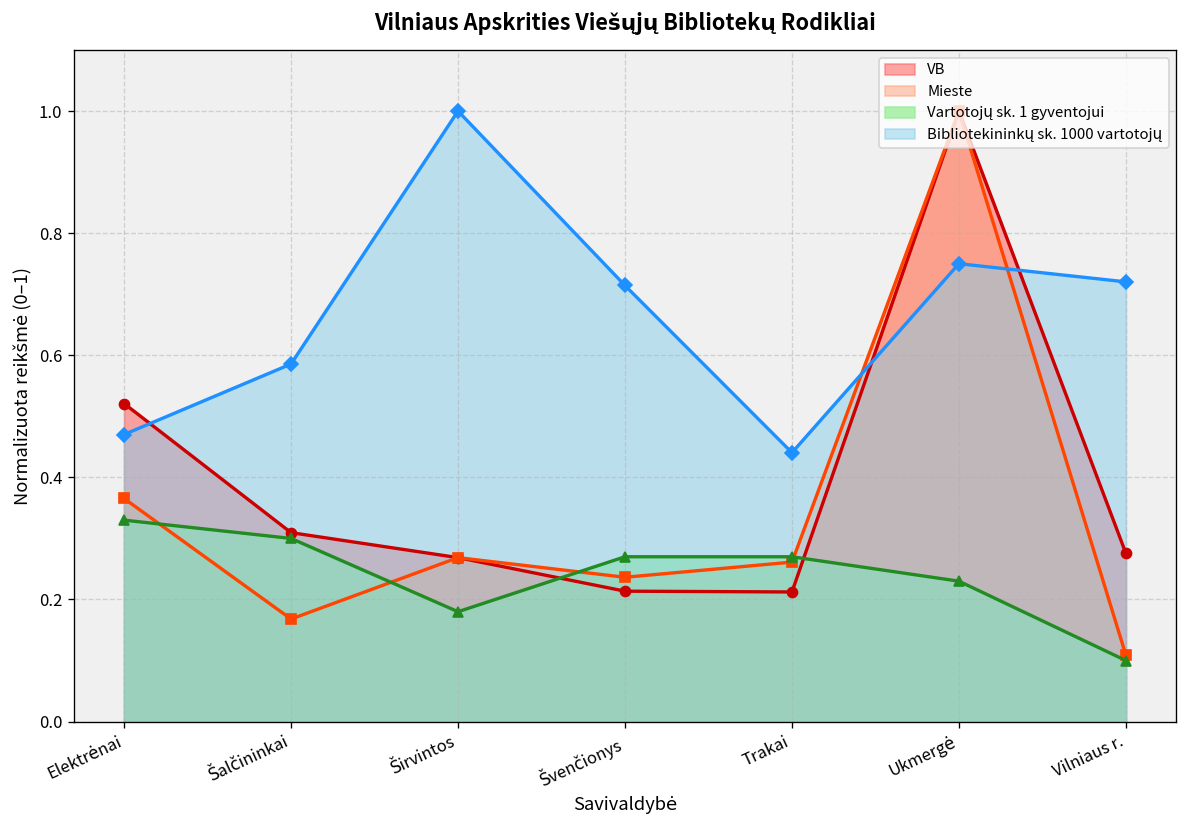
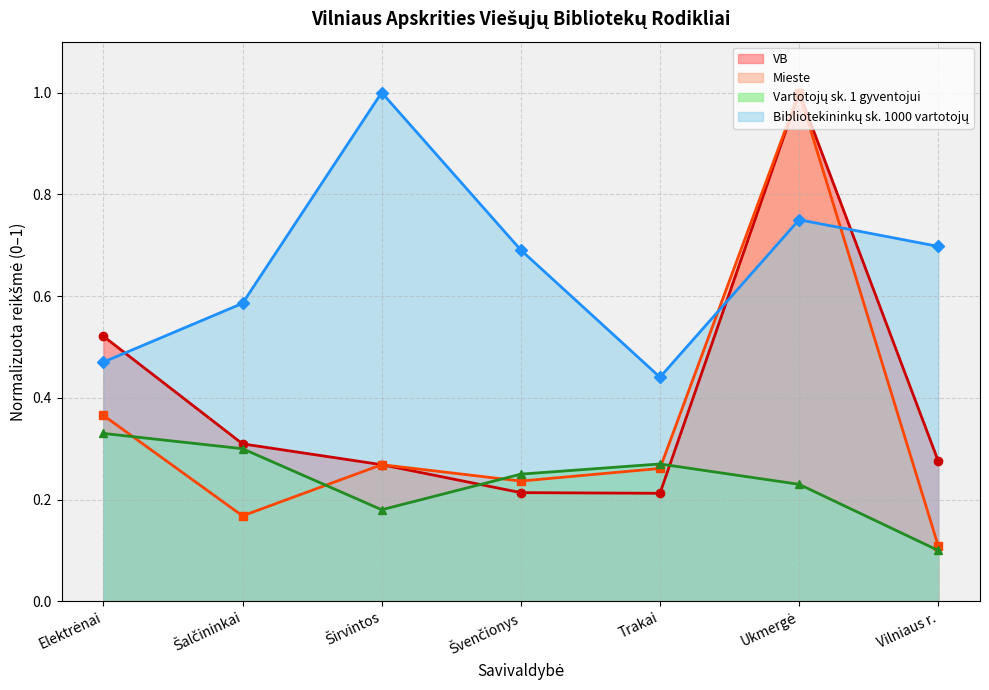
  {
    "Vartotojų sk. 1 gyventojui": {
      "Elektrėnai": 0.33,
      "Šalčininkai": 0.30,
      "Širvintos": 0.18,
-     "Švenčionys": 0.27,
+     "Švenčionys": 0.25,
      "Trakai": 0.27,
      "Ukmergė": 0.23,
      "Vilniaus r.": 0.10
    },
    "Bibliotekininkų sk. 1000 vartotojų": {
      "Elektrėnai": 0.47,
      "Šalčininkai": 0.59,
      "Širvintos": 1.00,
-     "Švenčionys": 0.71,
+     "Švenčionys": 0.69,
      "Trakai": 0.44,
      "Ukmergė": 0.75,
-     "Vilniaus r.": 0.72
+     "Vilniaus r.": 0.70
    }
  }
